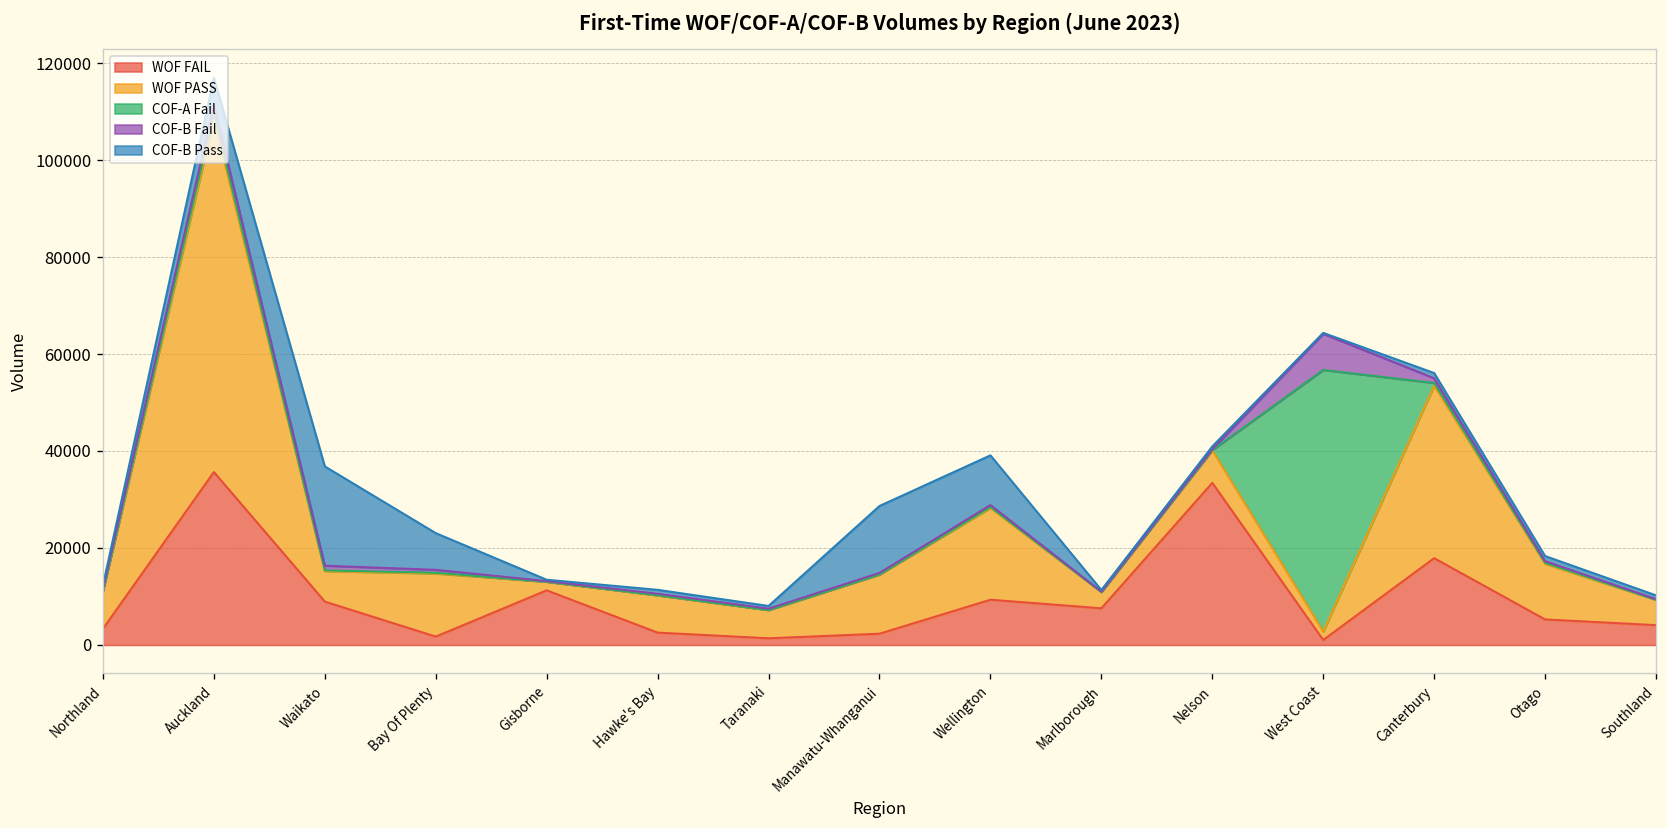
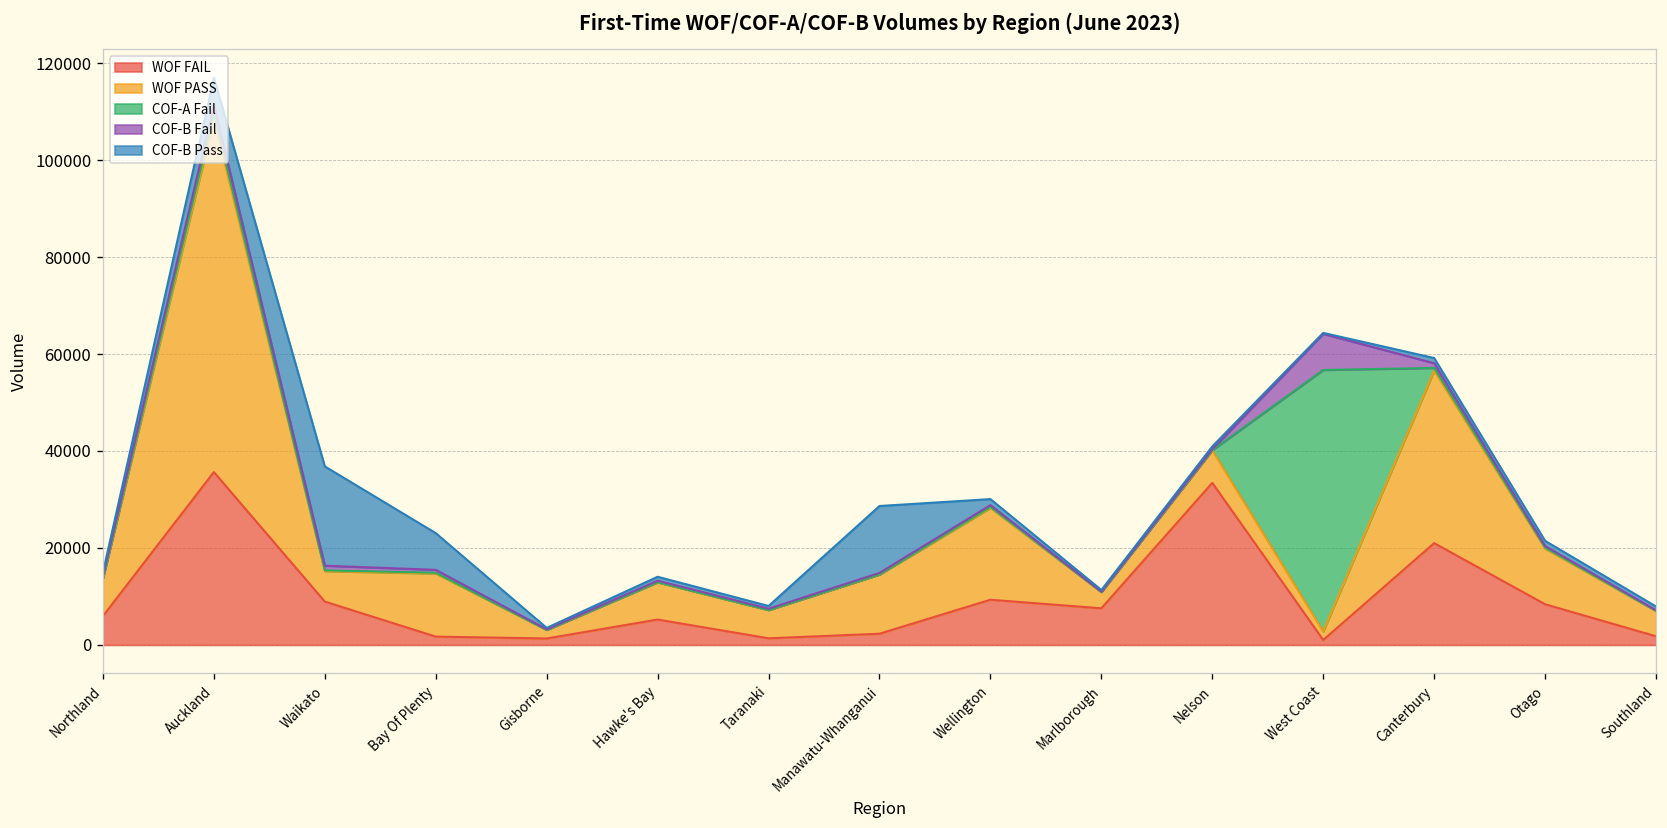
  {
    "WOF FAIL": {
-     "Northland": 3000,
+     "Northland": 6000,
      "Auckland": 36000,
      "Waikato": 9000,
      "Bay Of Plenty": 2000,
-     "Gisborne": 11000,
-     "Hawke's Bay": 3000,
+     "Gisborne": 1000,
+     "Hawke's Bay": 5000,
      "Taranaki": 1000,
      "Manawatu-Whanganui": 2000,
      "Wellington": 9000,
      "Marlborough": 8000,
      "Nelson": 33000,
      "West Coast": 1000,
-     "Canterbury": 18000,
-     "Otago": 5000,
-     "Southland": 4000
+     "Canterbury": 21000,
+     "Otago": 8000,
+     "Southland": 2000
    },
    "WOF PASS": {
      "West Coast": 2000
    },
    "COF-A Fail": {
      "West Coast": 54000
    },
    "COF-B Fail": {
      "Waikato": 1000,
      "Canterbury": 1000
    },
    "COF-B Pass": {
      "Northland": 1000,
      "Waikato": 20000,
      "Bay Of Plenty": 8000,
      "Hawke's Bay": 1000,
      "Manawatu-Whanganui": 14000,
-     "Wellington": 10000,
+     "Wellington": 1000,
      "Canterbury": 1000,
      "Otago": 1000,
      "Southland": 1000
    }
  }
